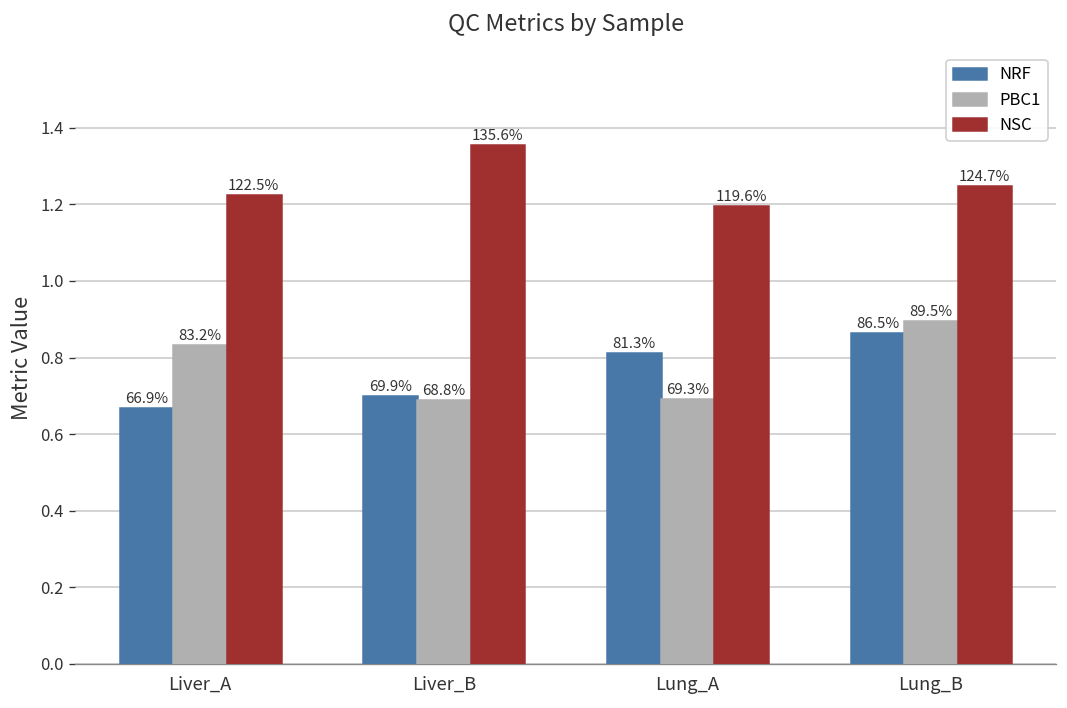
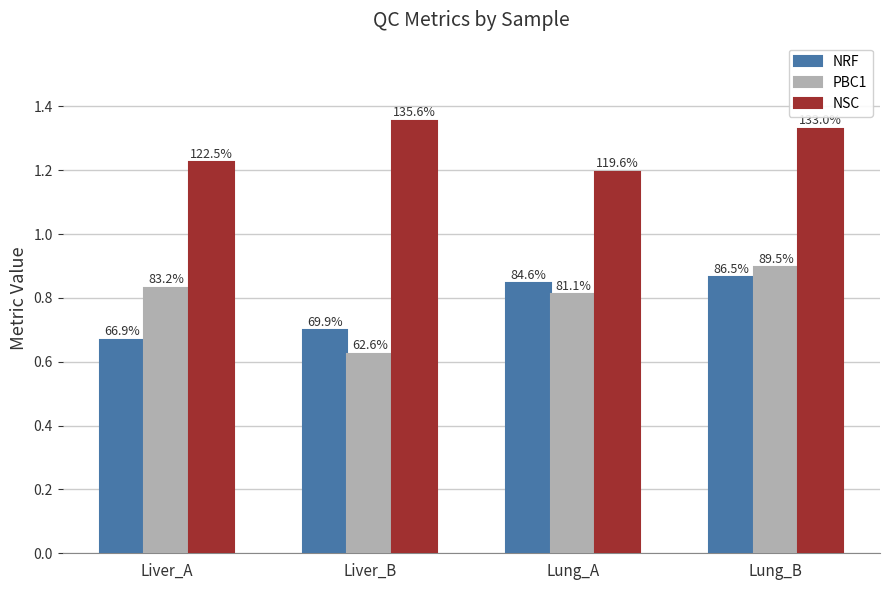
  {
    "NRF": {
      "Liver_A": "66.9%",
      "Liver_B": "69.9%",
-     "Lung_A": "81.3%",
+     "Lung_A": "84.6%",
      "Lung_B": "86.5%"
    },
    "PBC1": {
      "Liver_A": "83.2%",
-     "Liver_B": "68.8%",
-     "Lung_A": "69.3%",
+     "Liver_B": "62.6%",
+     "Lung_A": "81.1%",
      "Lung_B": "89.5%"
    },
    "NSC": {
-     "Lung_B": "1.25"
+     "Lung_B": "1.33"
    }
  }
